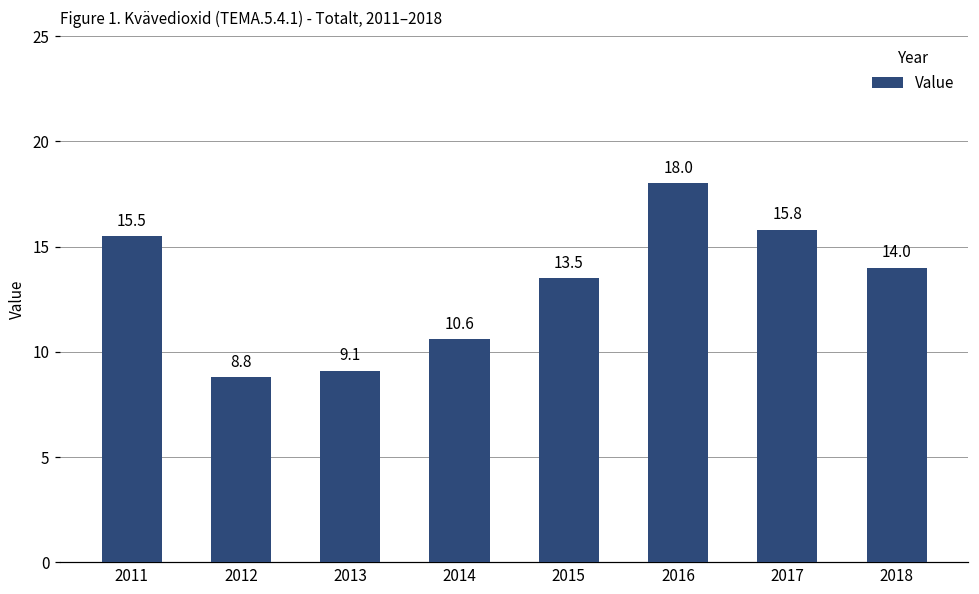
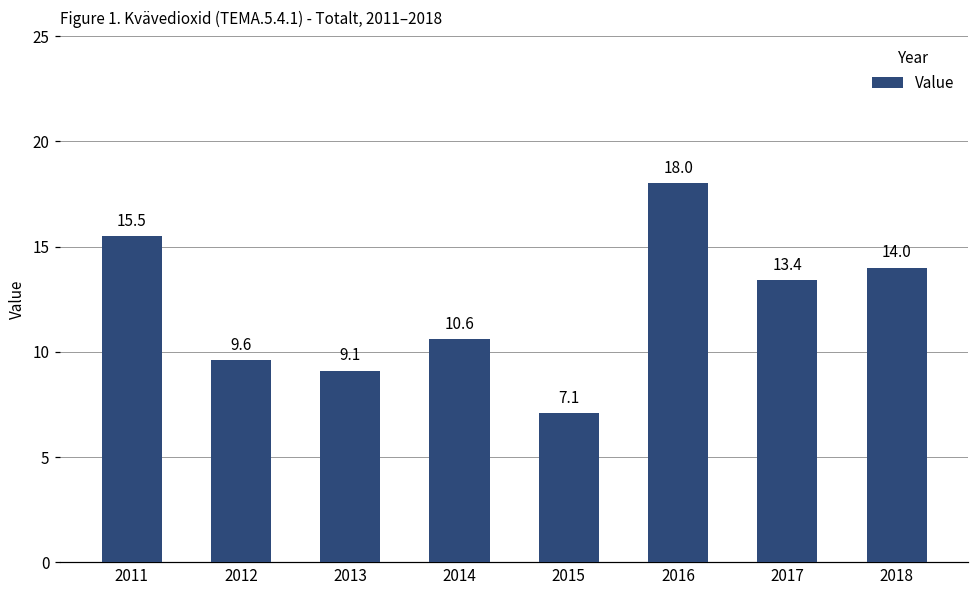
  {
    "2011": 15.5,
-   "2012": 8.8,
+   "2012": 9.6,
    "2013": 9.1,
    "2014": 10.6,
-   "2015": 13.5,
+   "2015": 7.1,
    "2016": 18.0,
-   "2017": 15.8,
+   "2017": 13.4,
    "2018": 14.0
  }
